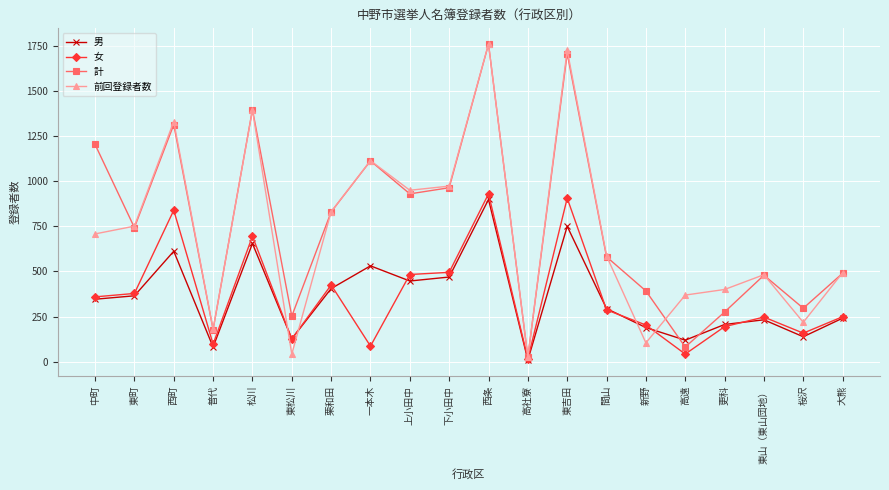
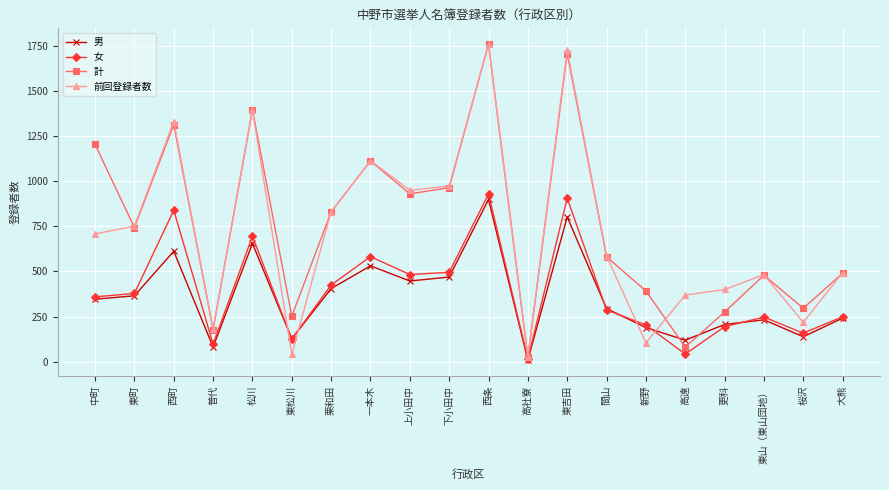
  {
    "男": {
      "西町": 610,
      "普代": 80,
      "松川": 660,
      "栗和田": 410,
      "一本木": 530,
      "上小田中": 450,
      "下小田中": 470,
      "西条": 900,
-     "東吉田": 750,
+     "東吉田": 800,
      "高遠": 120,
      "東山（東山団地）": 230,
      "桜沢": 140
    },
    "女": {
      "西町": 840,
      "普代": 100,
      "松川": 700,
      "栗和田": 430,
-     "一本木": 90,
+     "一本木": 580,
      "上小田中": 480,
      "下小田中": 500,
      "西条": 930,
      "東吉田": 910,
      "高遠": 40,
      "東山（東山団地）": 250,
      "桜沢": 160
    },
    "計": {
      "中町": 1200,
      "西町": 1310,
      "東松川": 250,
      "上小田中": 930,
      "東吉田": 1710,
      "新野": 390,
      "高遠": 80,
      "更科": 280,
      "桜沢": 300
    },
    "前回登録者数": {
      "中町": 710,
      "西町": 1330,
      "東松川": 40,
      "上小田中": 950,
      "東吉田": 1730,
      "新野": 100,
      "高遠": 370,
      "更科": 400,
      "桜沢": 220
    }
  }
